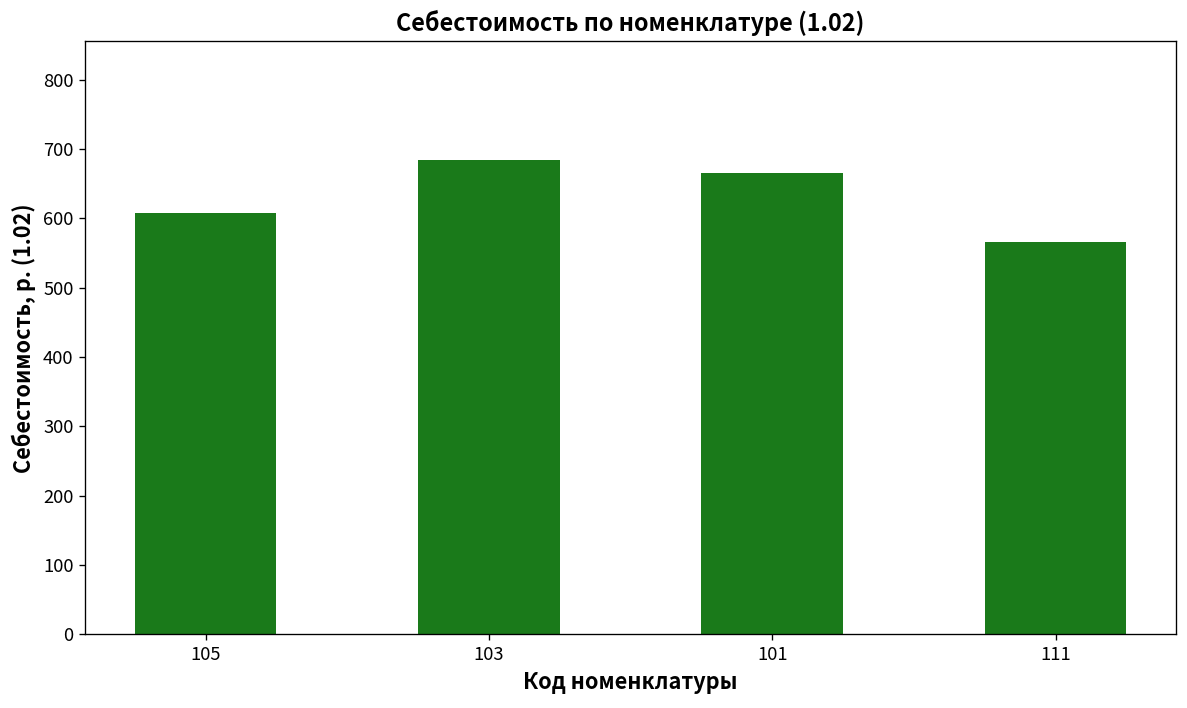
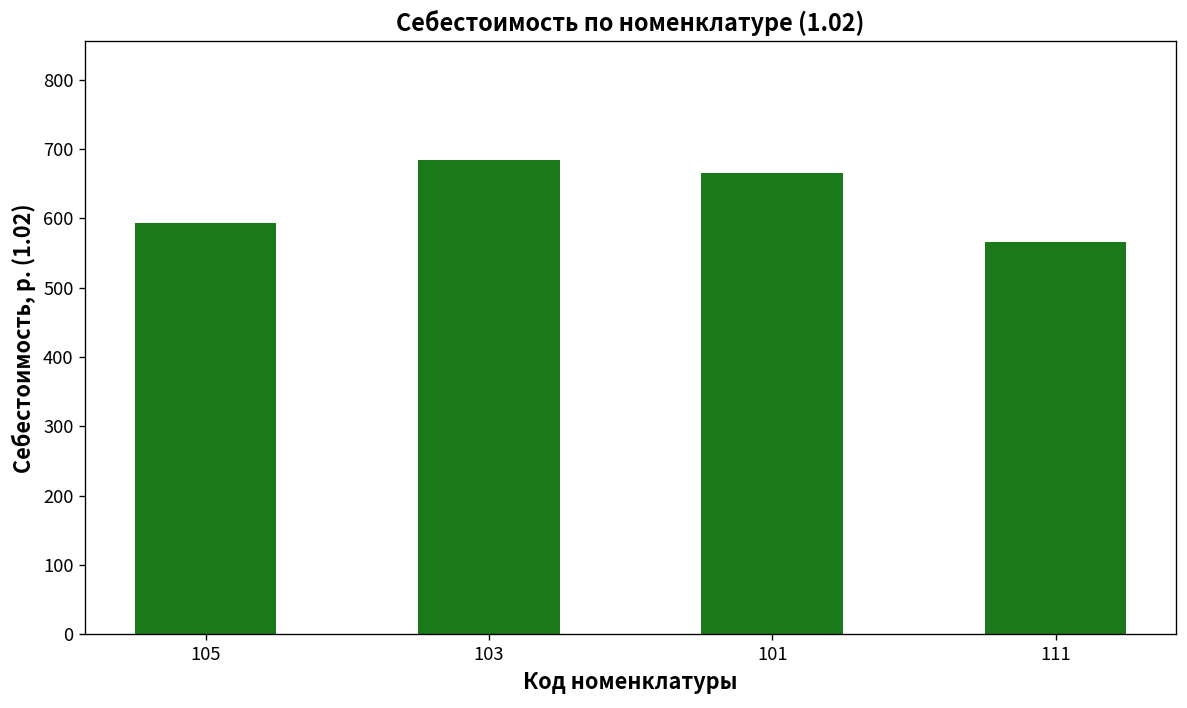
  {
-   "105": 610,
+   "105": 590,
    "103": 680,
    "101": 670,
    "111": 570
  }
